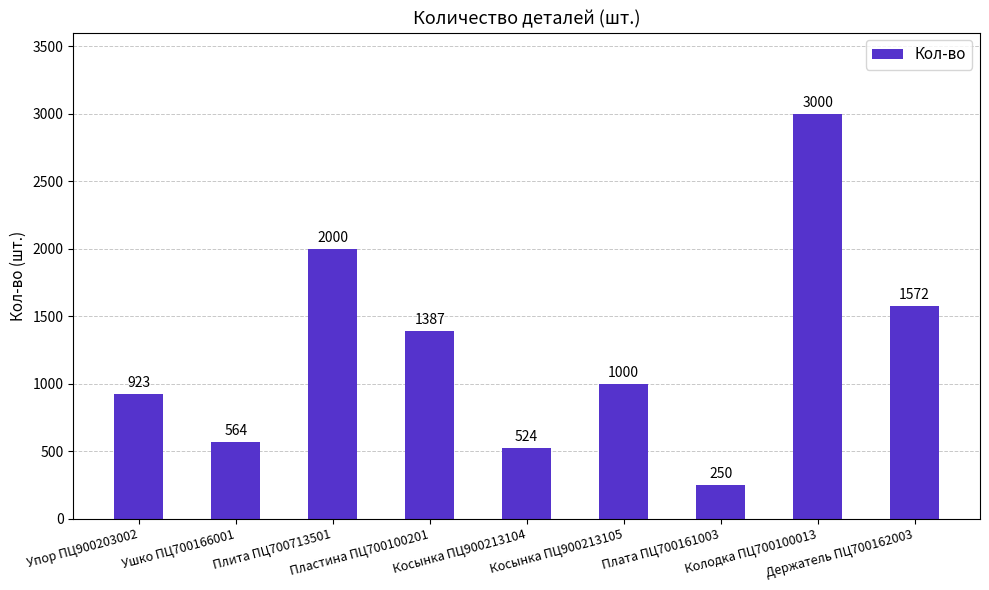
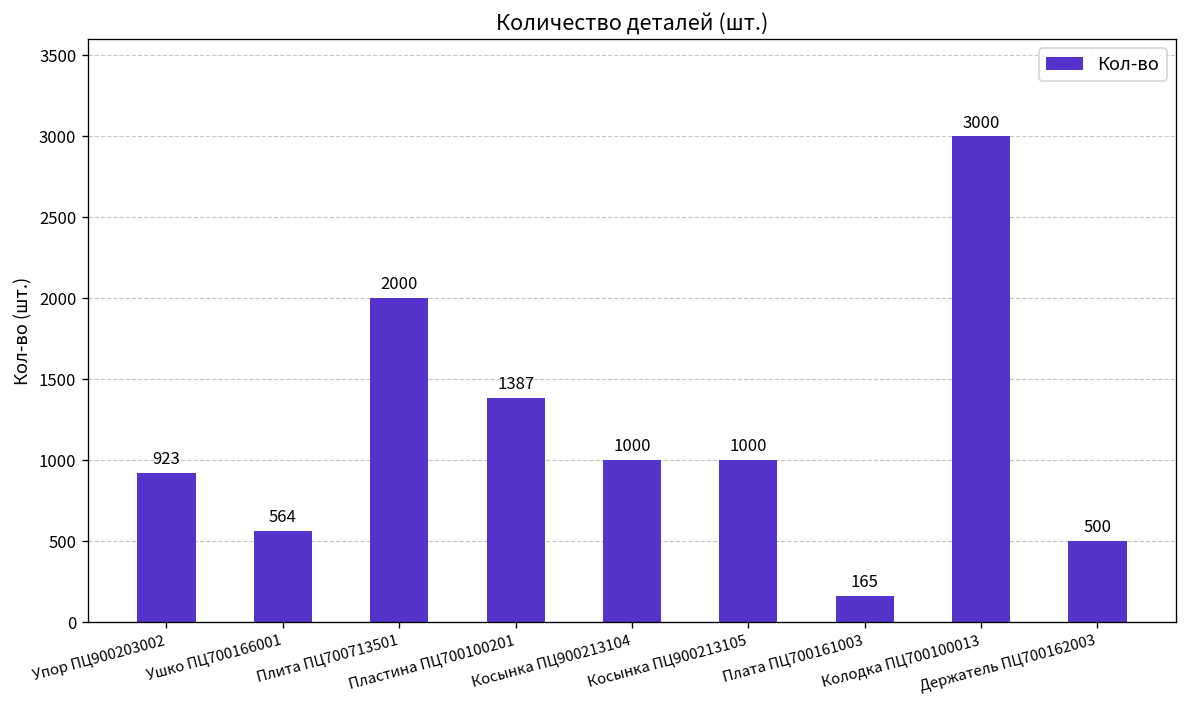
  {
    "Упор ПЦ900203002": 923,
    "Ушко ПЦ700166001": 564,
    "Плита ПЦ700713501": 2000,
    "Пластина ПЦ700100201": 1387,
-   "Косынка ПЦ900213104": 524,
+   "Косынка ПЦ900213104": 1000,
    "Косынка ПЦ900213105": 1000,
-   "Плата ПЦ700161003": 250,
+   "Плата ПЦ700161003": 165,
    "Колодка ПЦ700100013": 3000,
-   "Держатель ПЦ700162003": 1572
+   "Держатель ПЦ700162003": 500
  }
